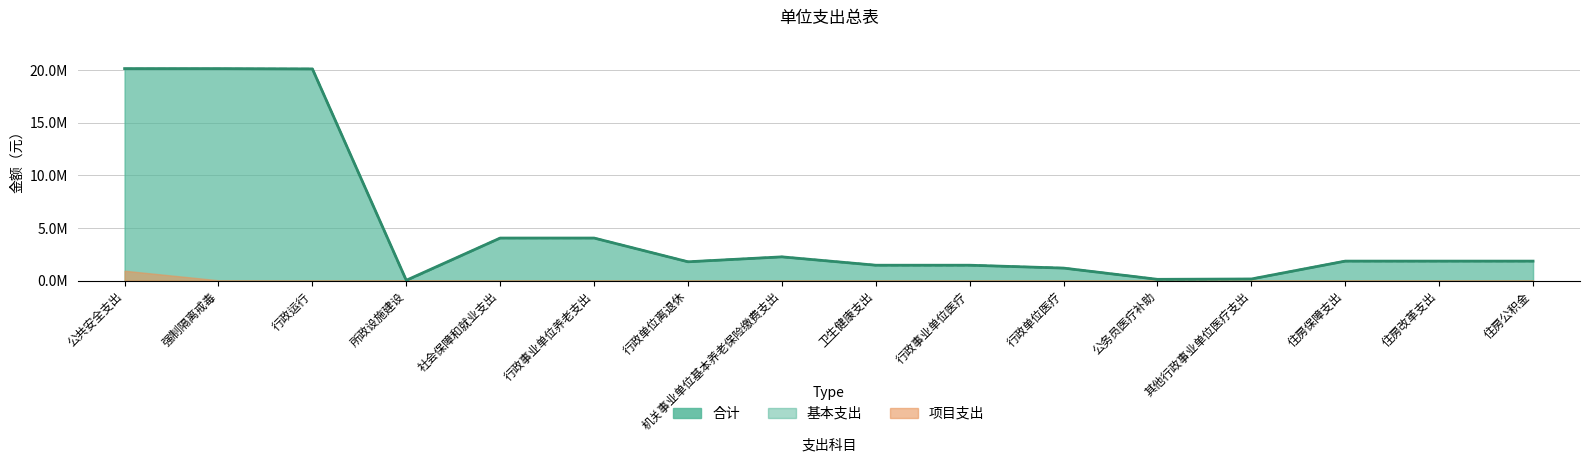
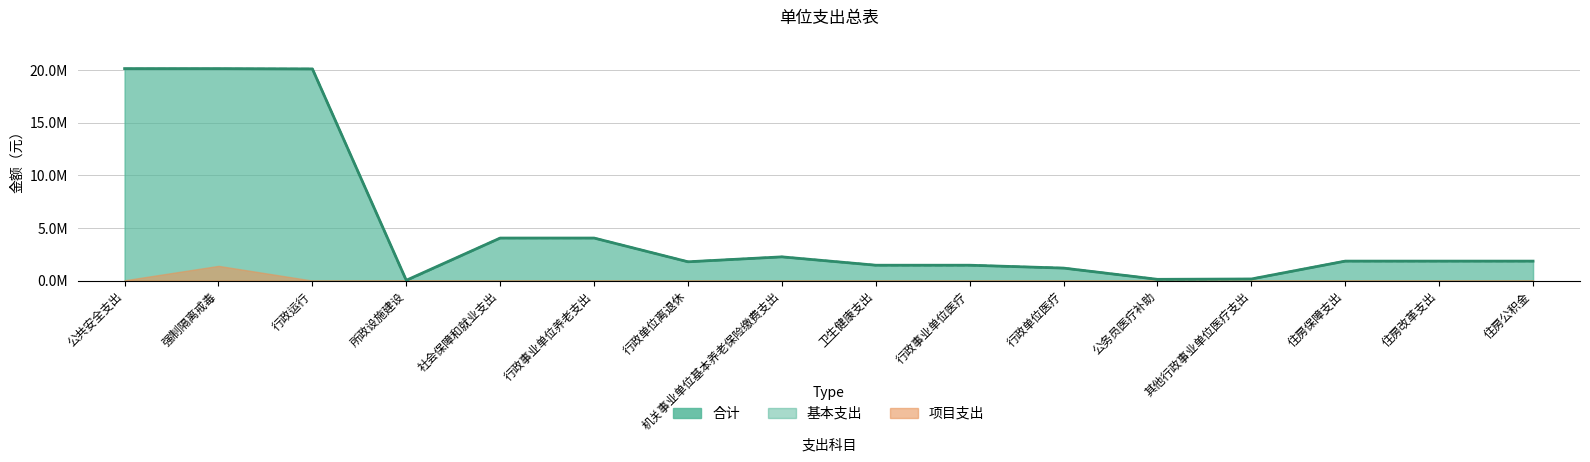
  {
    "项目支出": {
-     "公共安全支出": 900000,
-     "强制隔离戒毒": 0,
+     "公共安全支出": 0,
+     "强制隔离戒毒": 1400000,
      "行政运行": 0,
      "社会保障和就业支出": 0,
      "行政事业单位养老支出": 0,
      "行政单位离退休": 0,
      "机关事业单位基本养老保险缴费支出": 0,
      "卫生健康支出": 0,
      "行政事业单位医疗": 0,
      "行政单位医疗": 0,
      "住房保障支出": 0,
      "住房改革支出": 0,
      "住房公积金": 0
    }
  }
